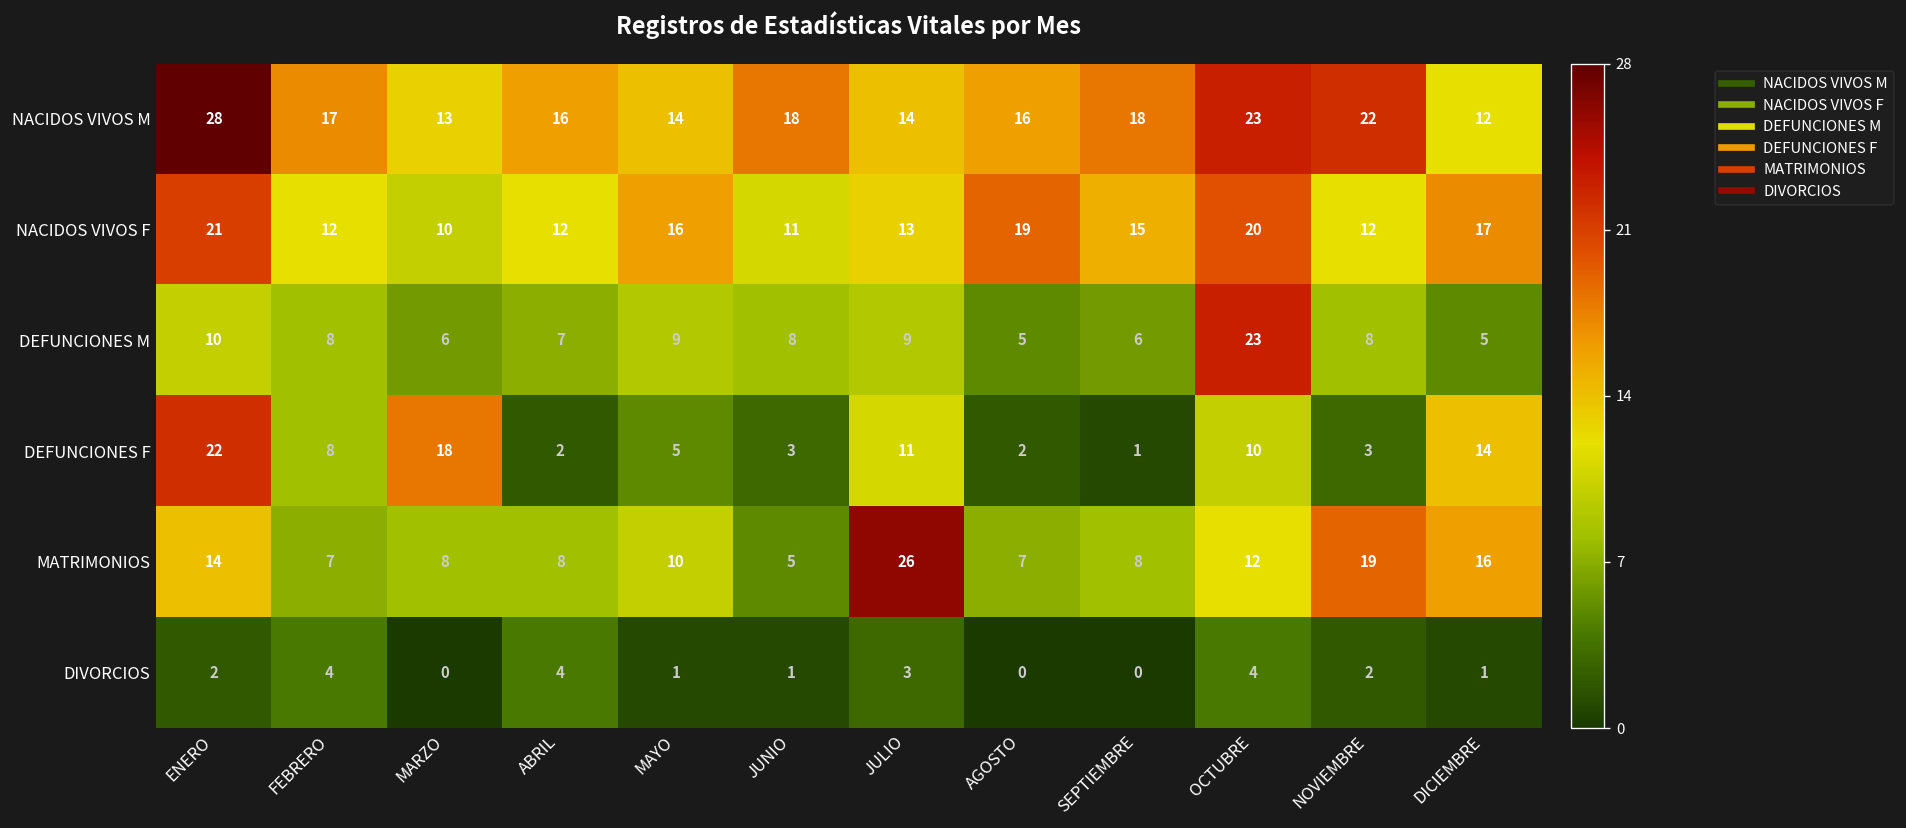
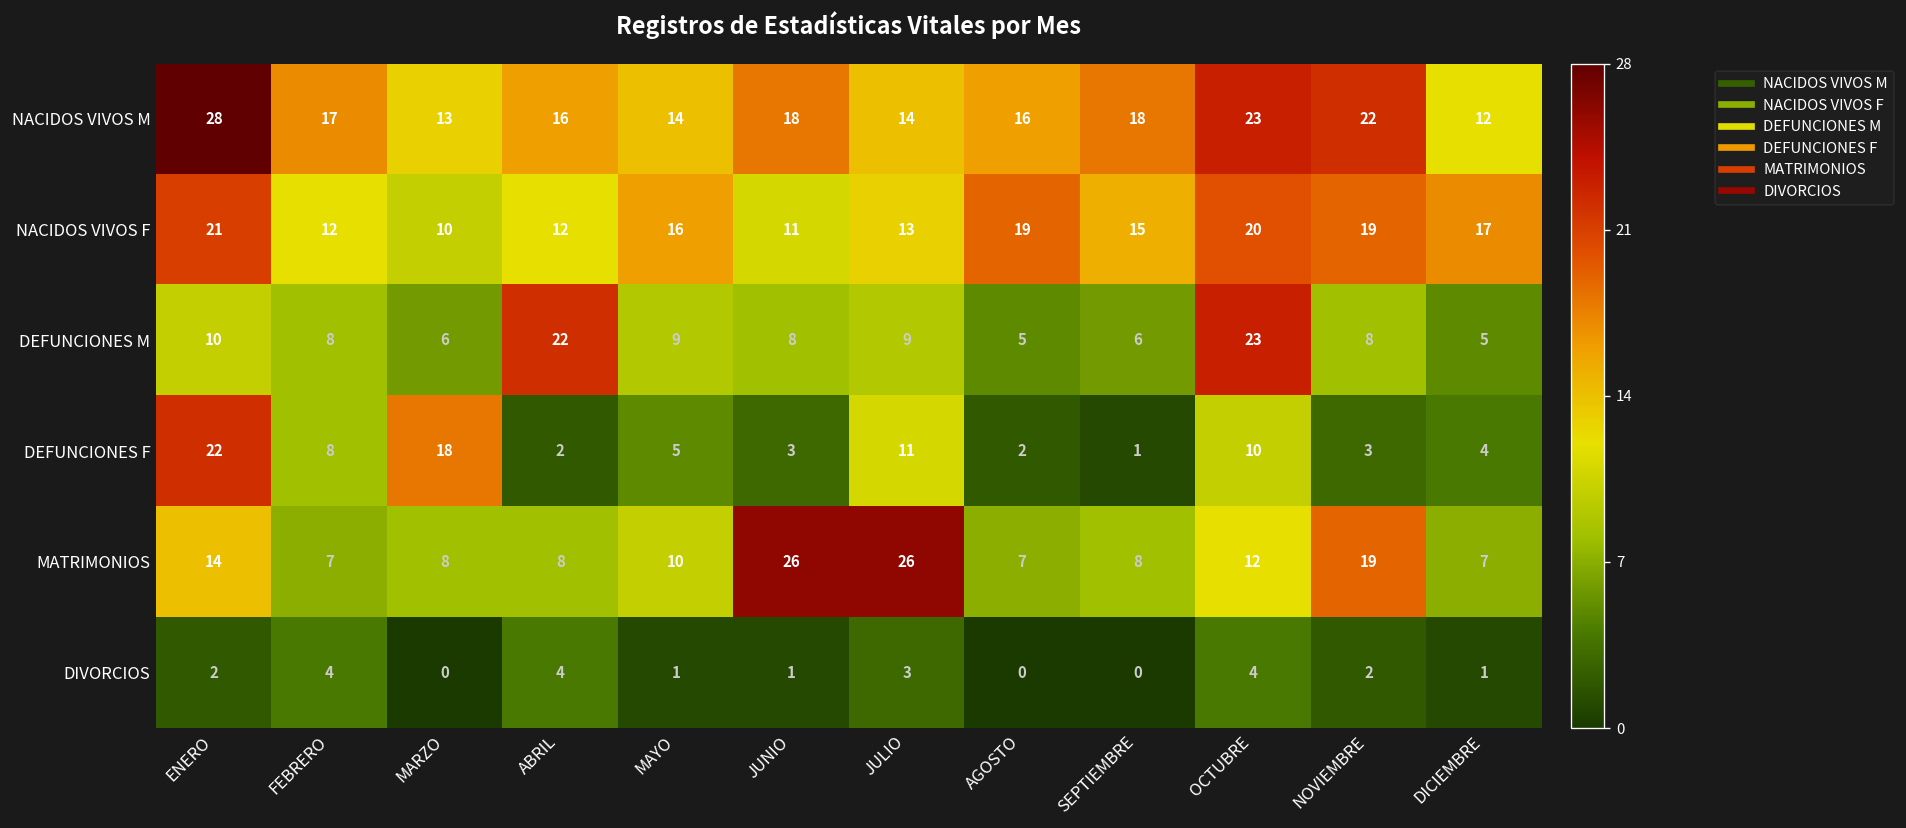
  {
    "NACIDOS VIVOS M": {
      "ENERO": 28,
      "FEBRERO": 17,
      "MARZO": 13,
      "ABRIL": 16,
      "MAYO": 14,
      "JUNIO": 18,
      "JULIO": 14,
      "AGOSTO": 16,
      "SEPTIEMBRE": 18,
      "OCTUBRE": 23,
      "NOVIEMBRE": 22,
      "DICIEMBRE": 12
    },
    "NACIDOS VIVOS F": {
      "ENERO": 21,
      "FEBRERO": 12,
      "MARZO": 10,
      "ABRIL": 12,
      "MAYO": 16,
      "JUNIO": 11,
      "JULIO": 13,
      "AGOSTO": 19,
      "SEPTIEMBRE": 15,
      "OCTUBRE": 20,
-     "NOVIEMBRE": 12,
+     "NOVIEMBRE": 19,
      "DICIEMBRE": 17
    },
    "DEFUNCIONES M": {
      "ENERO": 10,
      "FEBRERO": 8,
      "MARZO": 6,
-     "ABRIL": 7,
+     "ABRIL": 22,
      "MAYO": 9,
      "JUNIO": 8,
      "JULIO": 9,
      "AGOSTO": 5,
      "SEPTIEMBRE": 6,
      "OCTUBRE": 23,
      "NOVIEMBRE": 8,
      "DICIEMBRE": 5
    },
    "DEFUNCIONES F": {
      "ENERO": 22,
      "FEBRERO": 8,
      "MARZO": 18,
      "ABRIL": 2,
      "MAYO": 5,
      "JUNIO": 3,
      "JULIO": 11,
      "AGOSTO": 2,
      "SEPTIEMBRE": 1,
      "OCTUBRE": 10,
      "NOVIEMBRE": 3,
-     "DICIEMBRE": 14
+     "DICIEMBRE": 4
    },
    "MATRIMONIOS": {
      "ENERO": 14,
      "FEBRERO": 7,
      "MARZO": 8,
      "ABRIL": 8,
      "MAYO": 10,
-     "JUNIO": 5,
+     "JUNIO": 26,
      "JULIO": 26,
      "AGOSTO": 7,
      "SEPTIEMBRE": 8,
      "OCTUBRE": 12,
      "NOVIEMBRE": 19,
-     "DICIEMBRE": 16
+     "DICIEMBRE": 7
    },
    "DIVORCIOS": {
      "ENERO": 2,
      "FEBRERO": 4,
      "MARZO": 0,
      "ABRIL": 4,
      "MAYO": 1,
      "JUNIO": 1,
      "JULIO": 3,
      "AGOSTO": 0,
      "SEPTIEMBRE": 0,
      "OCTUBRE": 4,
      "NOVIEMBRE": 2,
      "DICIEMBRE": 1
    }
  }
